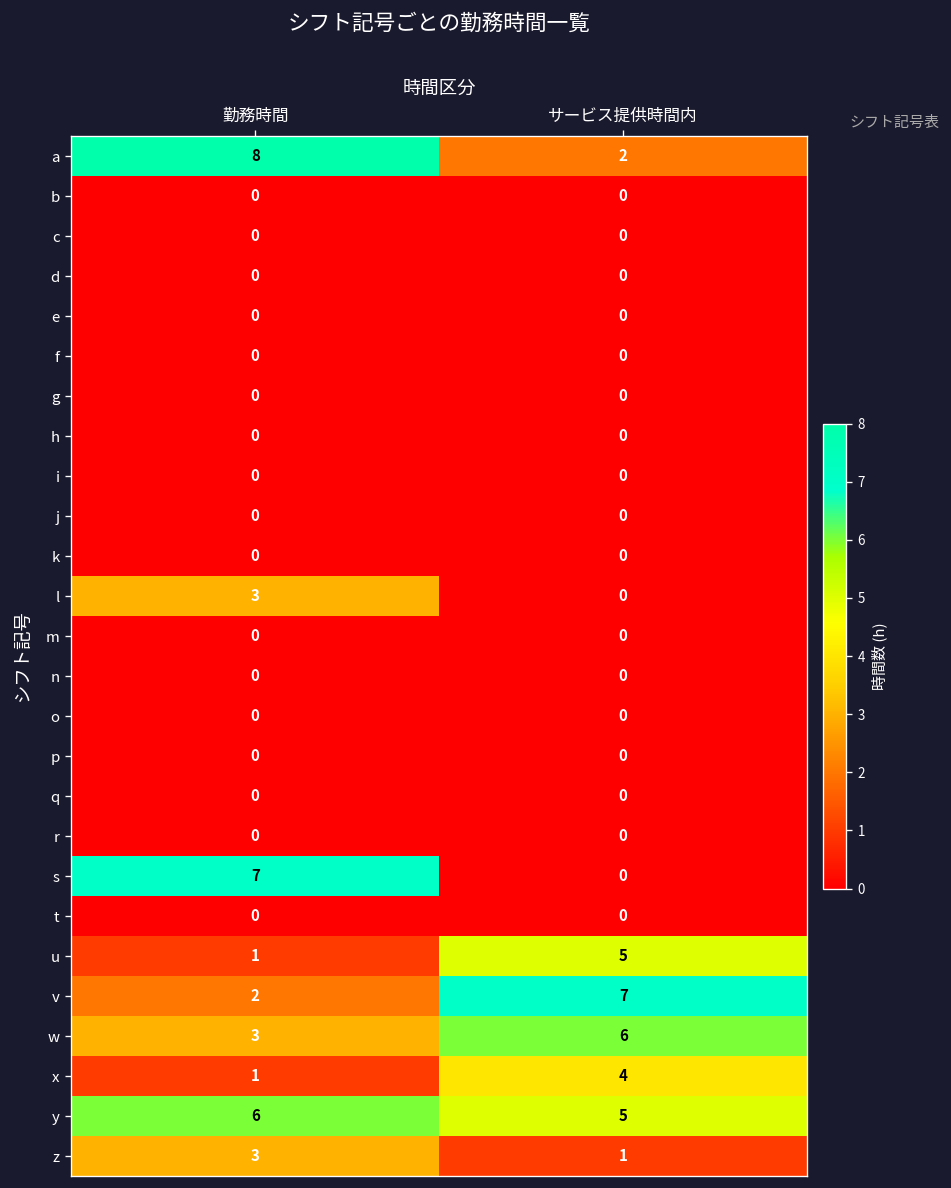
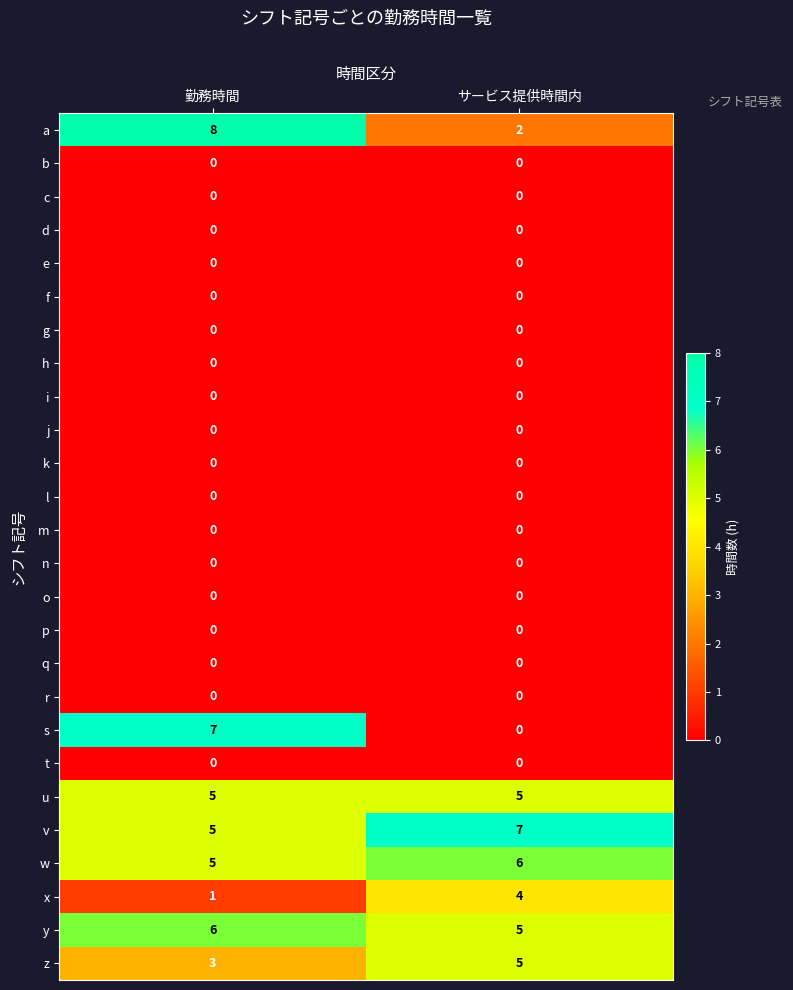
  {
    "a": {
      "勤務時間": 8,
      "サービス提供時間内": 2
    },
    "b": {
      "勤務時間": 0,
      "サービス提供時間内": 0
    },
    "c": {
      "勤務時間": 0,
      "サービス提供時間内": 0
    },
    "d": {
      "勤務時間": 0,
      "サービス提供時間内": 0
    },
    "e": {
      "勤務時間": 0,
      "サービス提供時間内": 0
    },
    "f": {
      "勤務時間": 0,
      "サービス提供時間内": 0
    },
    "g": {
      "勤務時間": 0,
      "サービス提供時間内": 0
    },
    "h": {
      "勤務時間": 0,
      "サービス提供時間内": 0
    },
    "i": {
      "勤務時間": 0,
      "サービス提供時間内": 0
    },
    "j": {
      "勤務時間": 0,
      "サービス提供時間内": 0
    },
    "k": {
      "勤務時間": 0,
      "サービス提供時間内": 0
    },
    "l": {
-     "勤務時間": 3,
+     "勤務時間": 0,
      "サービス提供時間内": 0
    },
    "m": {
      "勤務時間": 0,
      "サービス提供時間内": 0
    },
    "n": {
      "勤務時間": 0,
      "サービス提供時間内": 0
    },
    "o": {
      "勤務時間": 0,
      "サービス提供時間内": 0
    },
    "p": {
      "勤務時間": 0,
      "サービス提供時間内": 0
    },
    "q": {
      "勤務時間": 0,
      "サービス提供時間内": 0
    },
    "r": {
      "勤務時間": 0,
      "サービス提供時間内": 0
    },
    "s": {
      "勤務時間": 7,
      "サービス提供時間内": 0
    },
    "t": {
      "勤務時間": 0,
      "サービス提供時間内": 0
    },
    "u": {
-     "勤務時間": 1,
+     "勤務時間": 5,
      "サービス提供時間内": 5
    },
    "v": {
-     "勤務時間": 2,
+     "勤務時間": 5,
      "サービス提供時間内": 7
    },
    "w": {
-     "勤務時間": 3,
+     "勤務時間": 5,
      "サービス提供時間内": 6
    },
    "x": {
      "勤務時間": 1,
      "サービス提供時間内": 4
    },
    "y": {
      "勤務時間": 6,
      "サービス提供時間内": 5
    },
    "z": {
      "勤務時間": 3,
-     "サービス提供時間内": 1
+     "サービス提供時間内": 5
    }
  }
